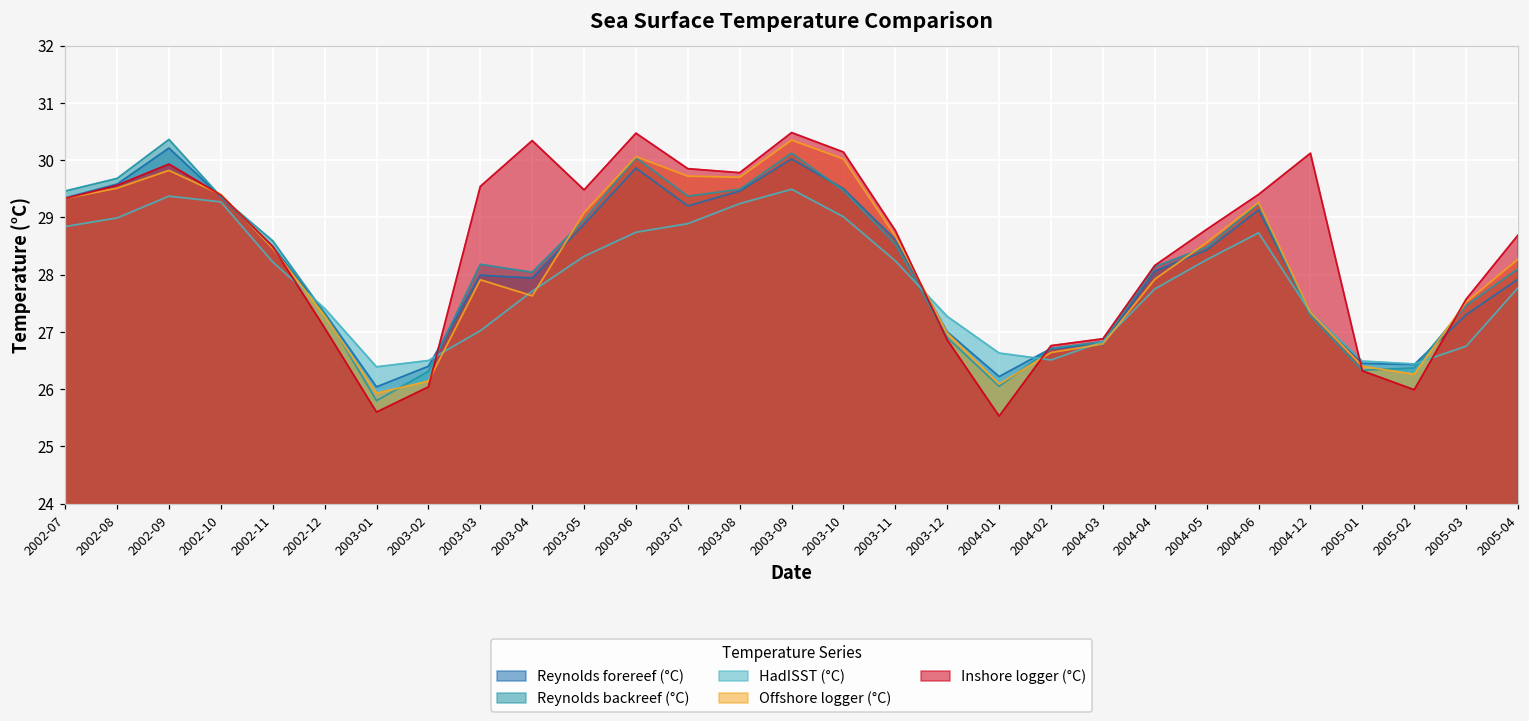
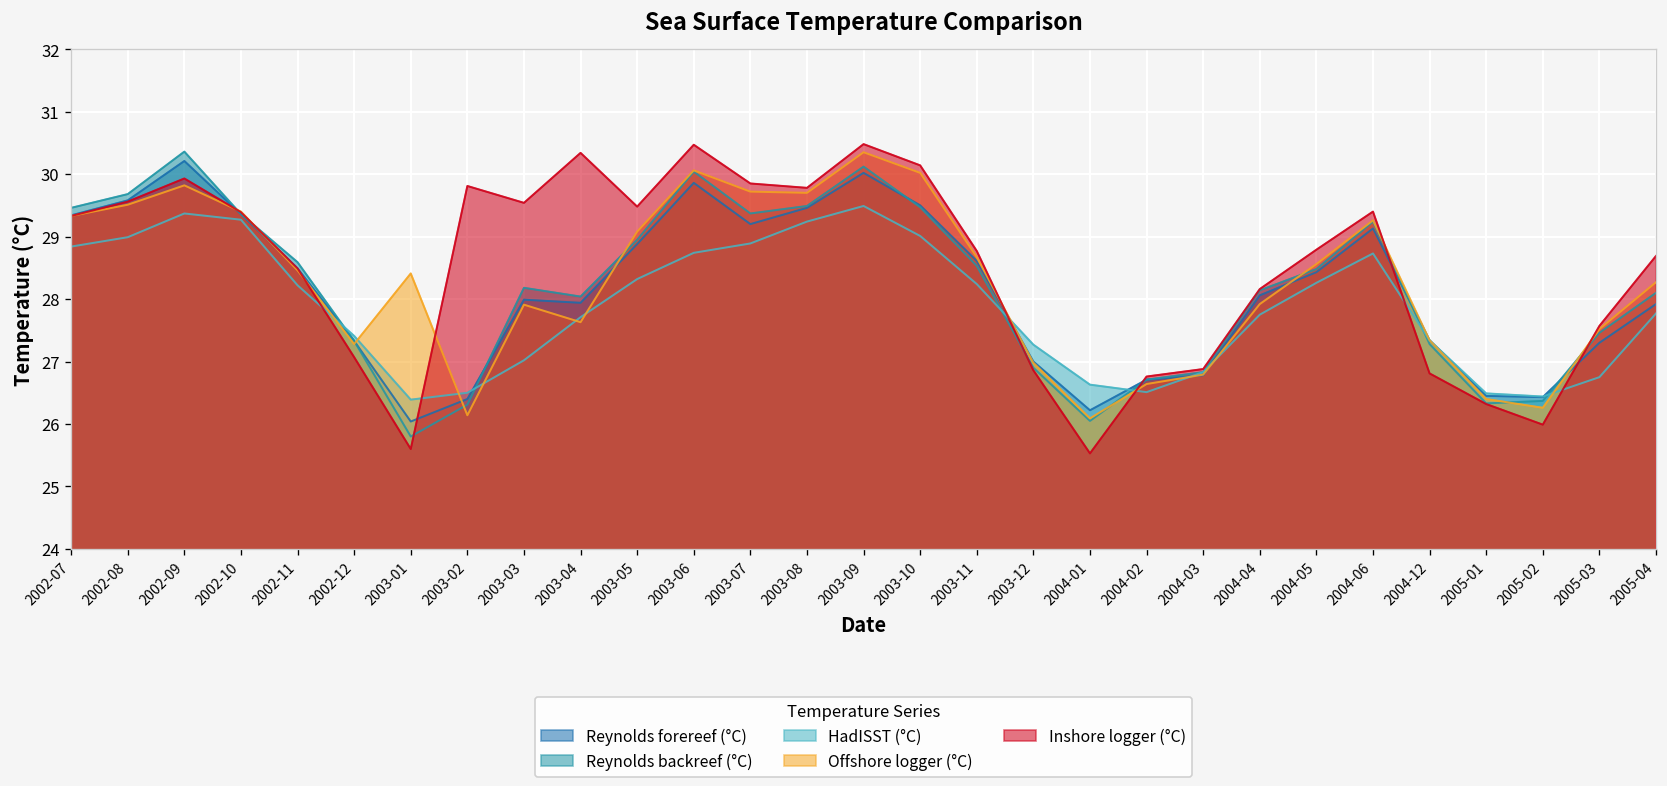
  {
    "Offshore logger (°C)": {
      "2002-08": 29.5,
      "2002-09": 29.8,
      "2002-12": 27.3,
-     "2003-01": 25.9,
+     "2003-01": 28.4,
      "2003-02": 26.1,
      "2003-03": 27.9,
      "2003-04": 27.6,
      "2003-05": 29.1,
      "2003-07": 29.7,
      "2003-08": 29.7,
      "2003-09": 30.4,
      "2003-10": 30.0,
      "2003-11": 28.7,
      "2004-02": 26.6,
      "2004-04": 27.9,
      "2004-05": 28.6,
      "2005-01": 26.4,
      "2005-02": 26.3,
      "2005-03": 27.5,
      "2005-04": 28.3
    },
    "Inshore logger (°C)": {
      "2002-09": 29.9,
      "2002-12": 27.1,
      "2003-01": 25.6,
-     "2003-02": 26.0,
+     "2003-02": 29.8,
      "2003-03": 29.5,
      "2003-04": 30.3,
      "2003-05": 29.5,
      "2003-06": 30.5,
      "2003-07": 29.9,
      "2003-08": 29.8,
      "2003-09": 30.5,
      "2003-10": 30.1,
      "2003-11": 28.8,
      "2004-01": 25.5,
      "2004-02": 26.8,
      "2004-03": 26.9,
      "2004-05": 28.8,
      "2004-06": 29.4,
-     "2004-12": 30.1,
+     "2004-12": 26.8,
      "2005-02": 26.0,
      "2005-03": 27.6,
      "2005-04": 28.7
    }
  }
